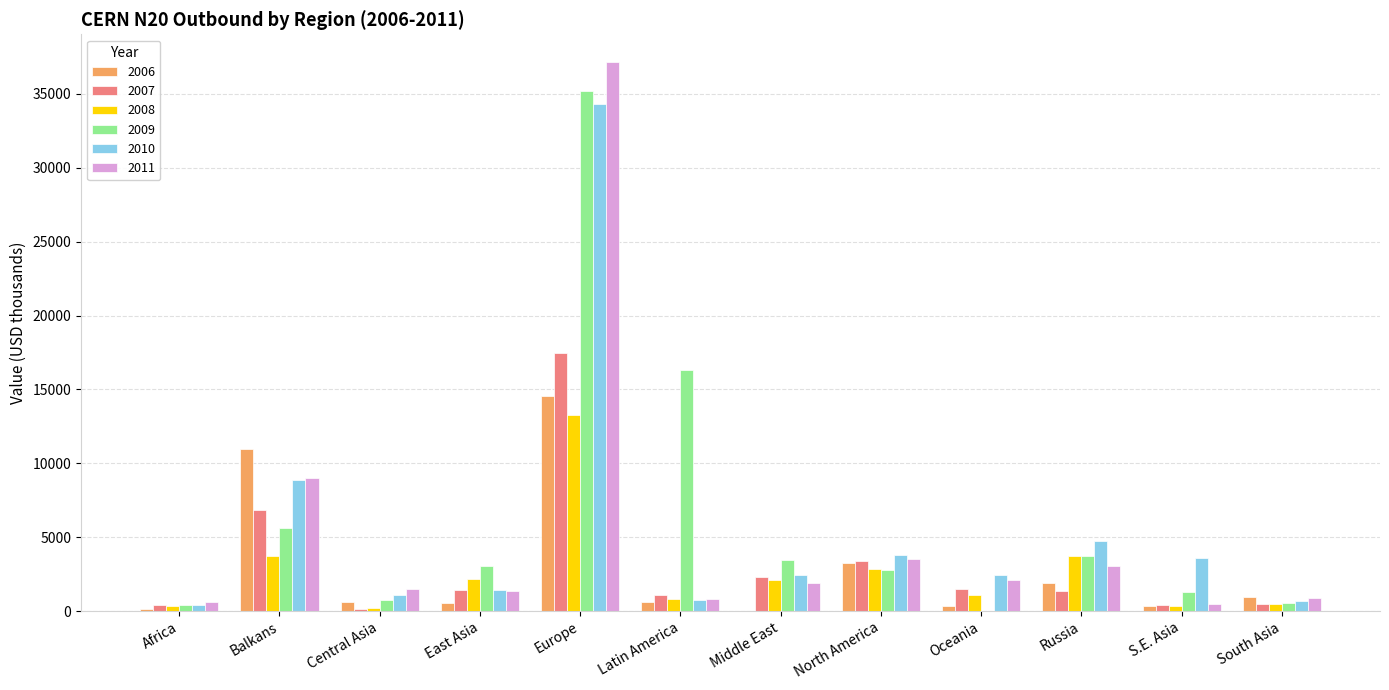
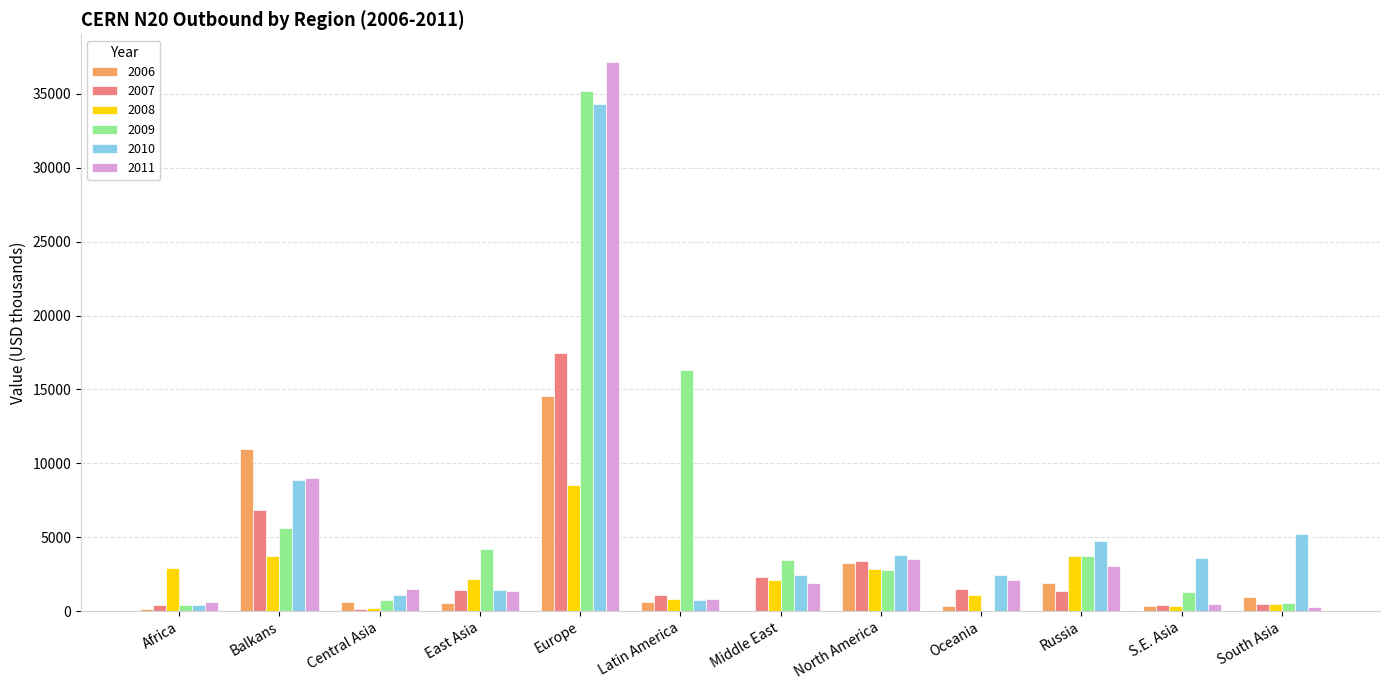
  {
    "2008": {
-     "Africa": 300,
+     "Africa": 2900,
      "Balkans": 3700,
      "Central Asia": 200,
      "East Asia": 2200,
-     "Europe": 13300,
+     "Europe": 8500,
      "Latin America": 800,
      "Middle East": 2100,
      "North America": 2800,
      "Oceania": 1100,
      "Russia": 3700,
      "S.E. Asia": 400,
      "South Asia": 500
    },
    "2009": {
      "Africa": 400,
      "Balkans": 5600,
      "Central Asia": 800,
-     "East Asia": 3000,
+     "East Asia": 4200,
      "Europe": 35200,
      "Latin America": 16300,
      "Middle East": 3400,
      "North America": 2800,
      "Oceania": 0,
      "Russia": 3700,
      "S.E. Asia": 1300,
      "South Asia": 600
    },
    "2010": {
      "Africa": 400,
      "Balkans": 8900,
      "Central Asia": 1100,
      "East Asia": 1400,
      "Europe": 34300,
      "Latin America": 800,
      "Middle East": 2500,
      "North America": 3800,
      "Oceania": 2500,
      "Russia": 4700,
      "S.E. Asia": 3600,
-     "South Asia": 700
+     "South Asia": 5200
    },
    "2011": {
      "Africa": 600,
      "Balkans": 9000,
      "Central Asia": 1500,
      "East Asia": 1400,
      "Europe": 37200,
      "Latin America": 800,
      "Middle East": 1900,
      "North America": 3500,
      "Oceania": 2100,
      "Russia": 3100,
      "S.E. Asia": 500,
-     "South Asia": 900
+     "South Asia": 300
    }
  }
